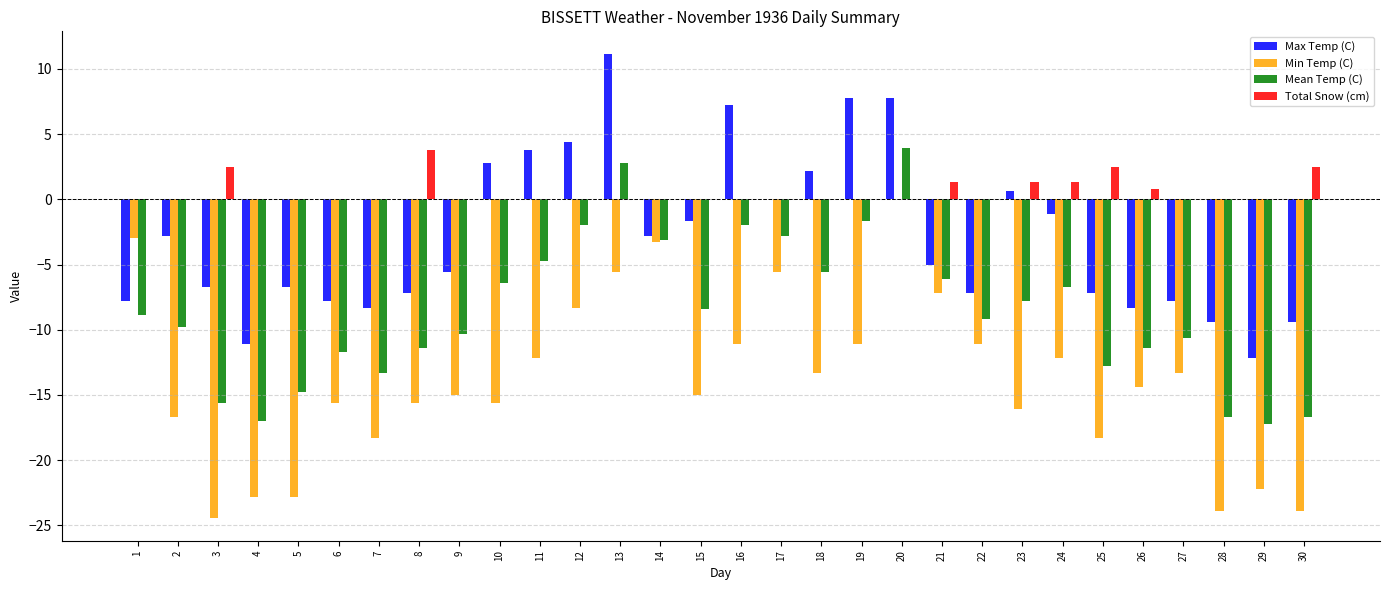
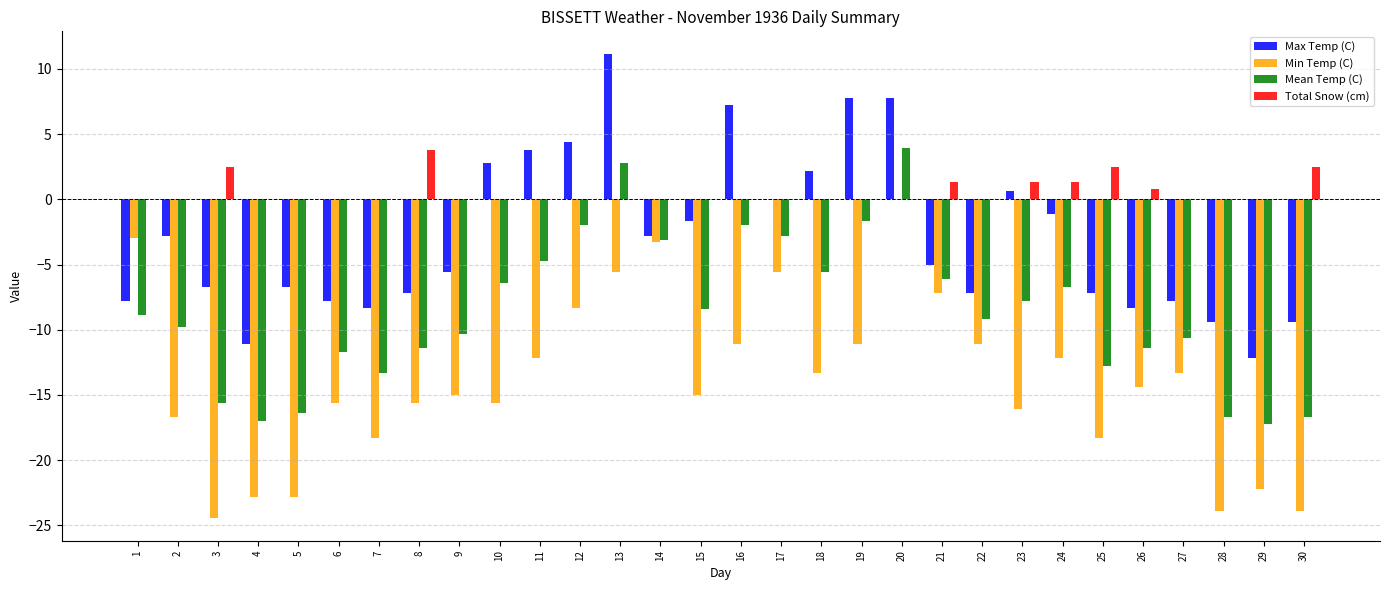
  {
    "Max Temp (C)": {
      "1": -7.8,
      "2": -2.8,
      "3": -6.7,
      "4": -11.1,
      "5": -6.7,
      "6": -7.8,
      "7": -8.3,
      "8": -7.2,
      "9": -5.6,
      "10": 2.8,
      "11": 3.8,
      "12": 4.4,
      "13": 11.1,
      "14": -2.8,
      "15": -1.7,
      "16": 7.2,
      "17": 0.0,
      "18": 2.2,
      "19": 7.8,
      "20": 7.8,
      "21": -5.0,
      "22": -7.2,
      "23": 0.6,
      "24": -1.1,
      "25": -7.2,
      "26": -8.3,
      "27": -7.8,
      "28": -9.4,
      "29": -12.2,
      "30": -9.4
    },
    "Min Temp (C)": {
      "1": -3.0,
      "2": -16.7,
      "3": -24.4,
      "4": -22.8,
      "5": -22.8,
      "6": -15.6,
      "7": -18.3,
      "8": -15.6,
      "9": -15.0,
      "10": -15.6,
      "11": -12.2,
      "12": -8.3,
      "13": -5.6,
      "14": -3.3,
      "15": -15.0,
      "16": -11.1,
      "17": -5.6,
      "18": -13.3,
      "19": -11.1,
      "20": 0.0,
      "21": -7.2,
      "22": -11.1,
      "23": -16.1,
      "24": -12.2,
      "25": -18.3,
      "26": -14.4,
      "27": -13.3,
      "28": -23.9,
      "29": -22.2,
      "30": -23.9
    },
    "Mean Temp (C)": {
      "1": -8.9,
      "2": -9.8,
      "3": -15.6,
      "4": -17.0,
-     "5": -14.8,
+     "5": -16.4,
      "6": -11.7,
      "7": -13.3,
      "8": -11.4,
      "9": -10.3,
      "10": -6.4,
      "11": -4.7,
      "12": -2.0,
      "13": 2.8,
      "14": -3.1,
      "15": -8.4,
      "16": -2.0,
      "17": -2.8,
      "18": -5.6,
      "19": -1.7,
      "20": 3.9,
      "21": -6.1,
      "22": -9.2,
      "23": -7.8,
      "24": -6.7,
      "25": -12.8,
      "26": -11.4,
      "27": -10.6,
      "28": -16.7,
      "29": -17.2,
      "30": -16.7
    },
    "Total Snow (cm)": {
      "1": 0.0,
      "2": 0.0,
      "3": 2.5,
      "4": 0.0,
      "5": 0.0,
      "6": 0.0,
      "7": 0.0,
      "8": 3.8,
      "9": 0.0,
      "10": 0.0,
      "11": 0.0,
      "12": 0.0,
      "13": 0.0,
      "14": 0.0,
      "15": 0.0,
      "16": 0.0,
      "17": 0.0,
      "18": 0.0,
      "19": 0.0,
      "20": 0.0,
      "21": 1.3,
      "22": 0.0,
      "23": 1.3,
      "24": 1.3,
      "25": 2.5,
      "26": 0.8,
      "27": 0.0,
      "28": 0.0,
      "29": 0.0,
      "30": 2.5
    }
  }
